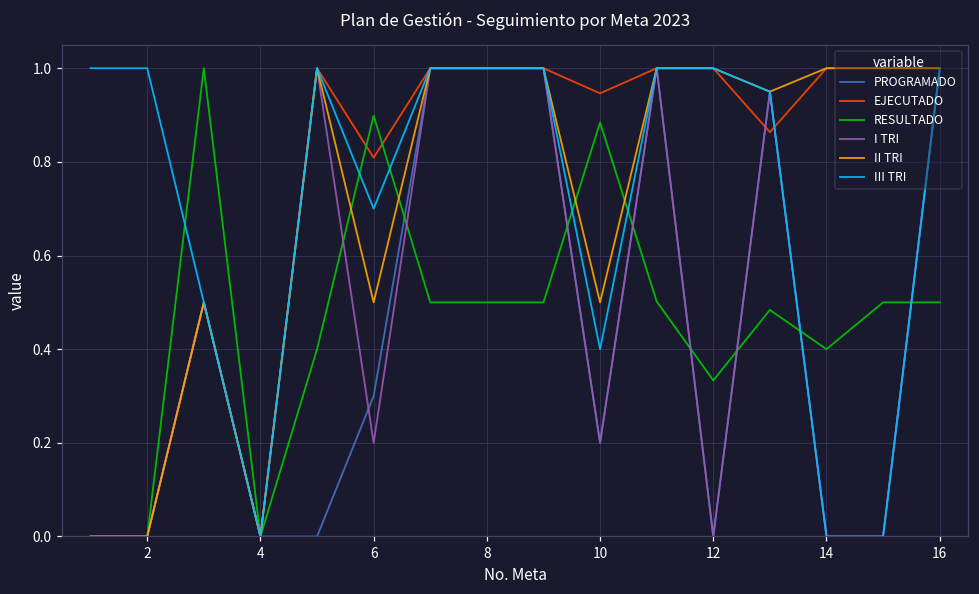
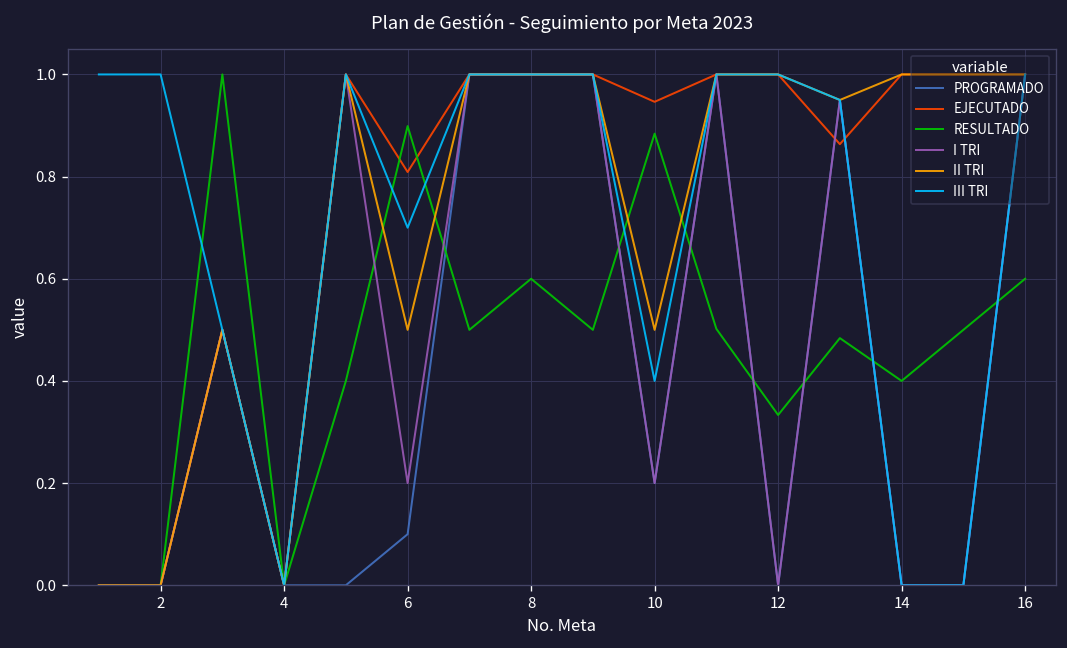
  {
    "PROGRAMADO": {
-     "6": 0.3
+     "6": 0.1
    },
    "EJECUTADO": {
      "6": 0.81,
      "10": 0.95
    },
    "RESULTADO": {
      "6": 0.9,
-     "8": 0.5,
+     "8": 0.6,
      "10": 0.88,
      "12": 0.33,
      "14": 0.4,
-     "16": 0.5
+     "16": 0.6
    },
    "I TRI": {
      "6": 0.2
    },
    "II TRI": {
      "6": 0.5,
      "10": 0.5
    },
    "III TRI": {
      "2": 1.0,
      "6": 0.7,
      "10": 0.4
    }
  }
